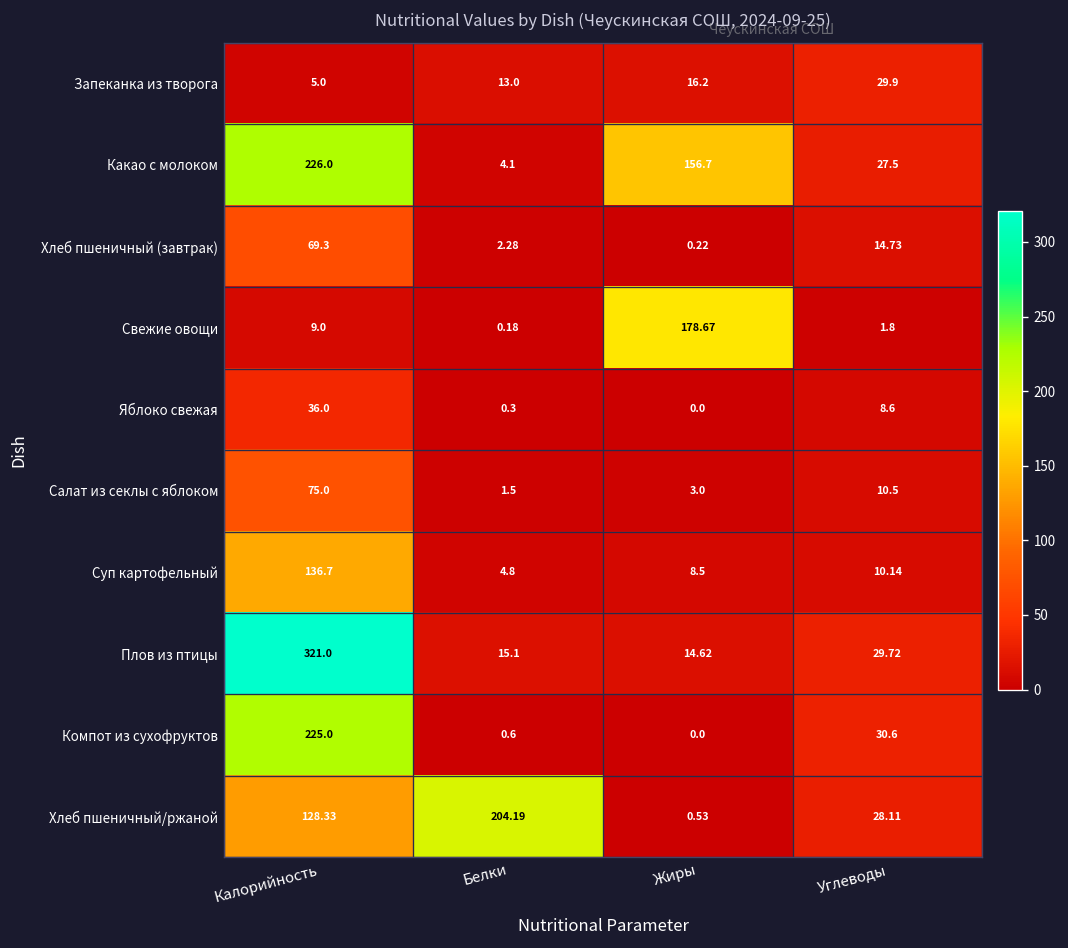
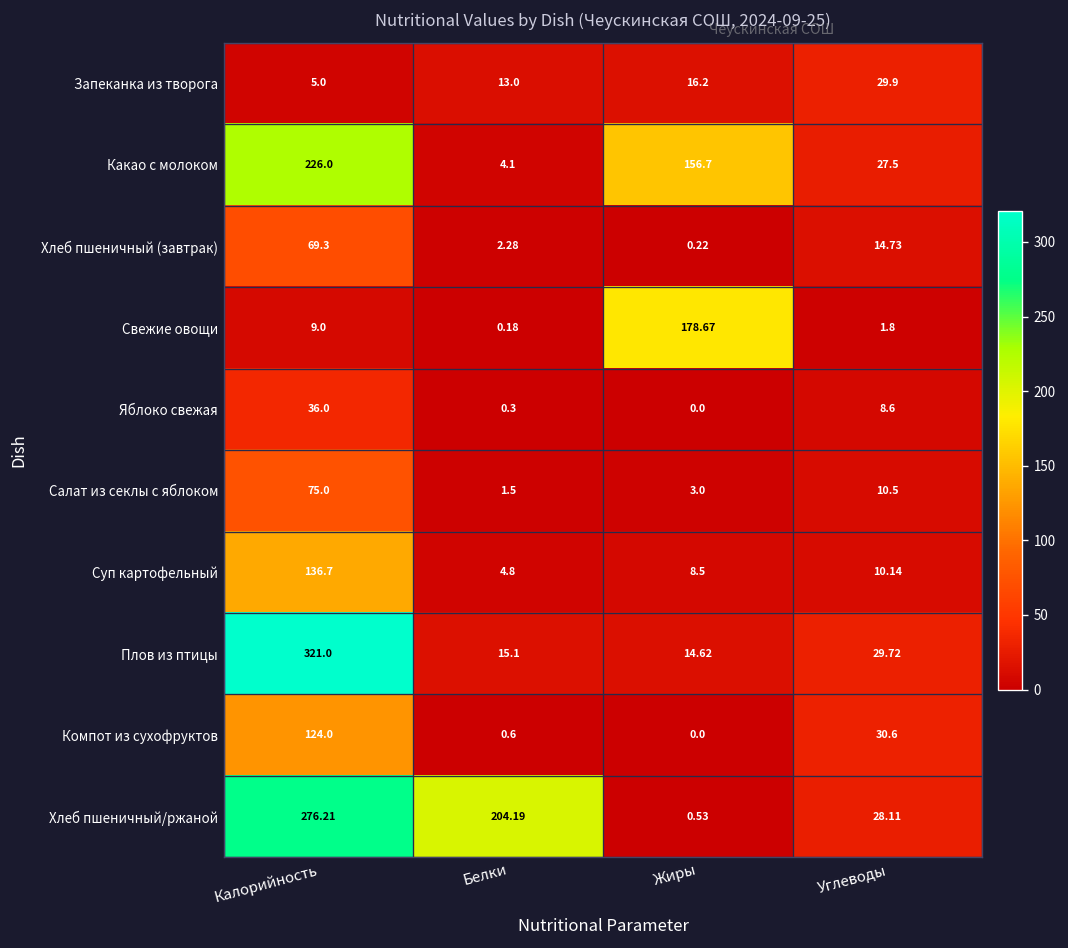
  {
    "Запеканка из творога": {
      "Калорийность": 5.0,
      "Белки": 13.0,
      "Жиры": 16.2,
      "Углеводы": 29.9
    },
    "Какао с молоком": {
      "Калорийность": 226.0,
      "Белки": 4.1,
      "Жиры": 156.7,
      "Углеводы": 27.5
    },
    "Хлеб пшеничный (завтрак)": {
      "Калорийность": 69.3,
      "Белки": 2.28,
      "Жиры": 0.22,
      "Углеводы": 14.73
    },
    "Свежие овощи": {
      "Калорийность": 9.0,
      "Белки": 0.18,
      "Жиры": 178.67,
      "Углеводы": 1.8
    },
    "Яблоко свежая": {
      "Калорийность": 36.0,
      "Белки": 0.3,
      "Жиры": 0.0,
      "Углеводы": 8.6
    },
    "Салат из секлы с яблоком": {
      "Калорийность": 75.0,
      "Белки": 1.5,
      "Жиры": 3.0,
      "Углеводы": 10.5
    },
    "Суп картофельный": {
      "Калорийность": 136.7,
      "Белки": 4.8,
      "Жиры": 8.5,
      "Углеводы": 10.14
    },
    "Плов из птицы": {
      "Калорийность": 321.0,
      "Белки": 15.1,
      "Жиры": 14.62,
      "Углеводы": 29.72
    },
    "Компот из сухофруктов": {
-     "Калорийность": 225.0,
+     "Калорийность": 124.0,
      "Белки": 0.6,
      "Жиры": 0.0,
      "Углеводы": 30.6
    },
    "Хлеб пшеничный/ржаной": {
-     "Калорийность": 128.33,
+     "Калорийность": 276.21,
      "Белки": 204.19,
      "Жиры": 0.53,
      "Углеводы": 28.11
    }
  }
